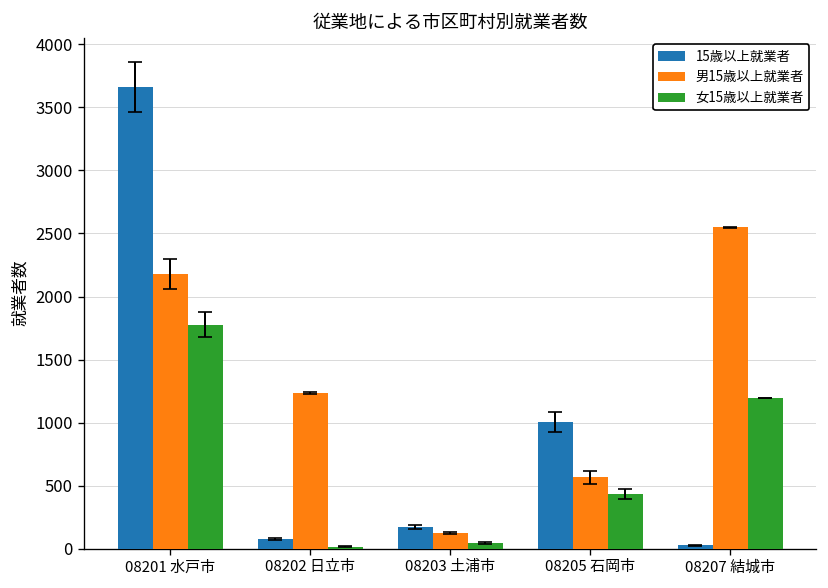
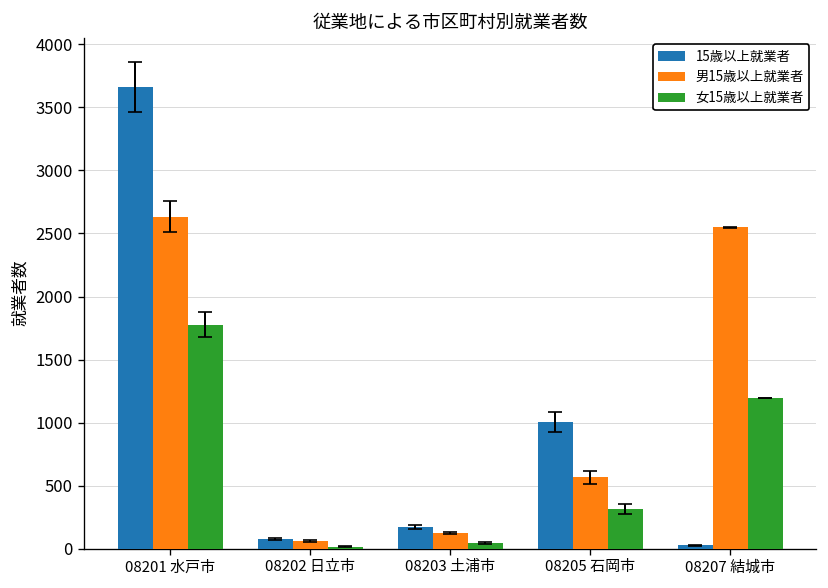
  {
    "男15歳以上就業者": {
-     "08201 水戸市": 2180,
-     "08202 日立市": 1230,
+     "08201 水戸市": 2630,
+     "08202 日立市": 60,
      "08203 土浦市": 130,
      "08205 石岡市": 570,
      "08207 結城市": 2550
    },
    "女15歳以上就業者": {
      "08201 水戸市": 1780,
      "08203 土浦市": 40,
-     "08205 石岡市": 440,
+     "08205 石岡市": 320,
      "08207 結城市": 1200
    }
  }
